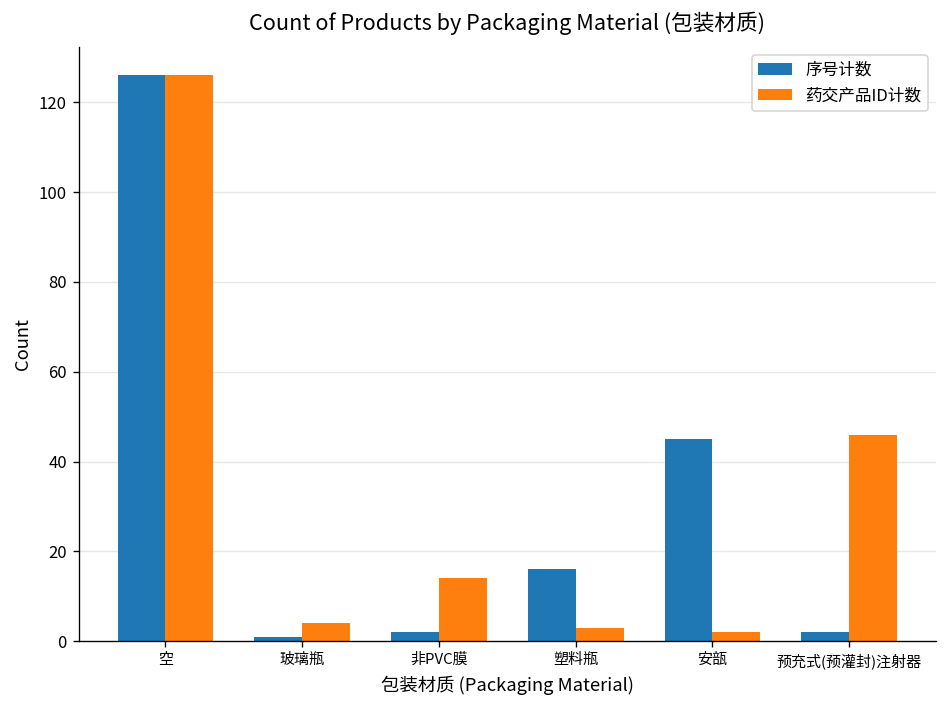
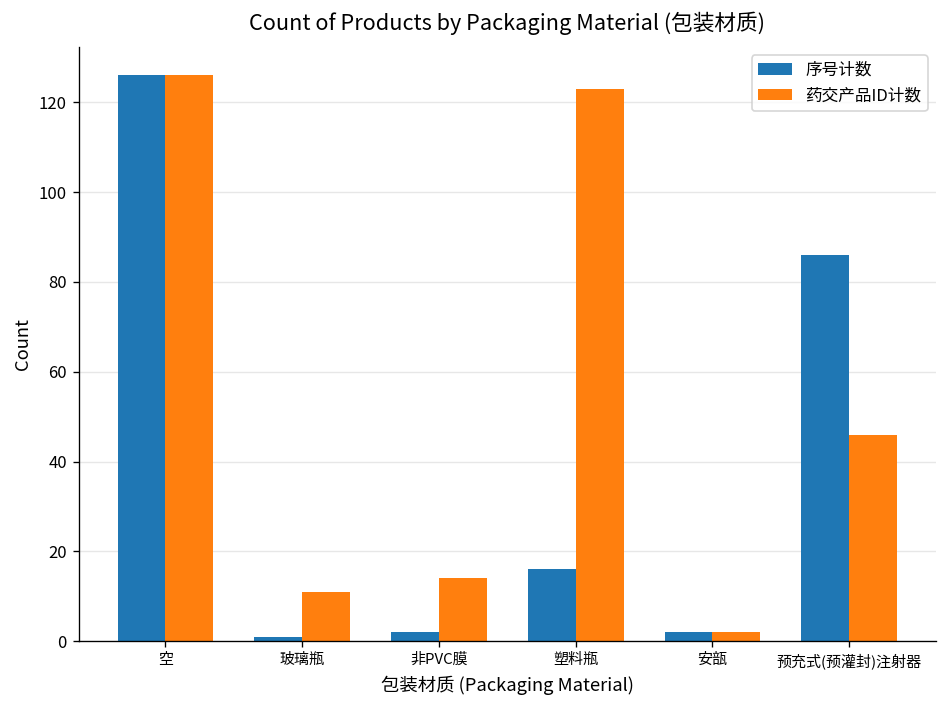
  {
    "序号计数": {
      "空": 126,
      "玻璃瓶": 1,
      "非PVC膜": 2,
      "塑料瓶": 16,
-     "安瓿": 45,
-     "预充式(预灌封)注射器": 2
+     "安瓿": 2,
+     "预充式(预灌封)注射器": 86
    },
    "药交产品ID计数": {
      "空": 126,
-     "玻璃瓶": 4,
+     "玻璃瓶": 11,
      "非PVC膜": 14,
-     "塑料瓶": 3,
+     "塑料瓶": 123,
      "安瓿": 2,
      "预充式(预灌封)注射器": 46
    }
  }
